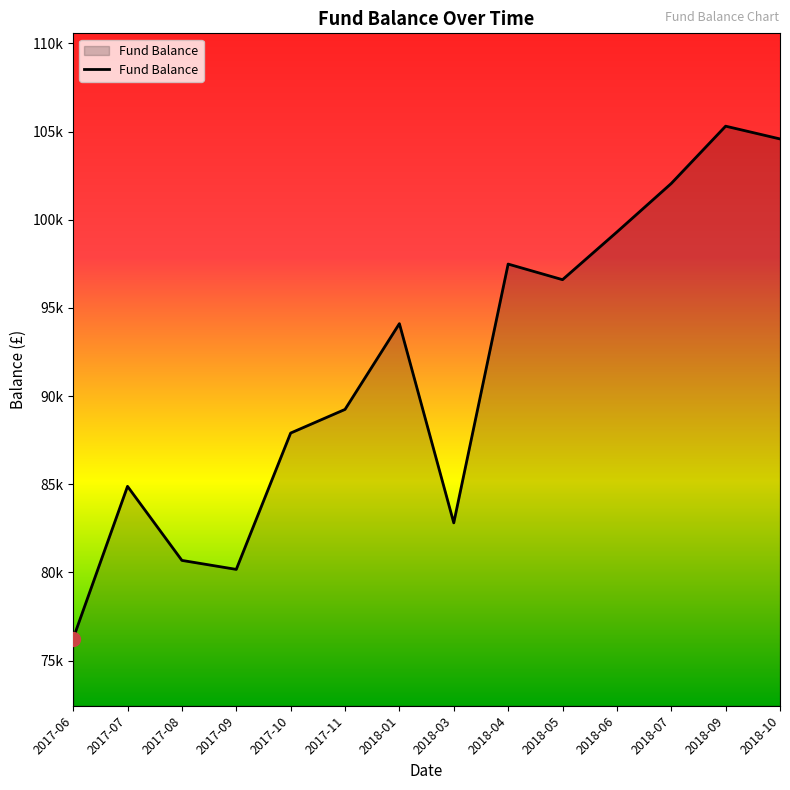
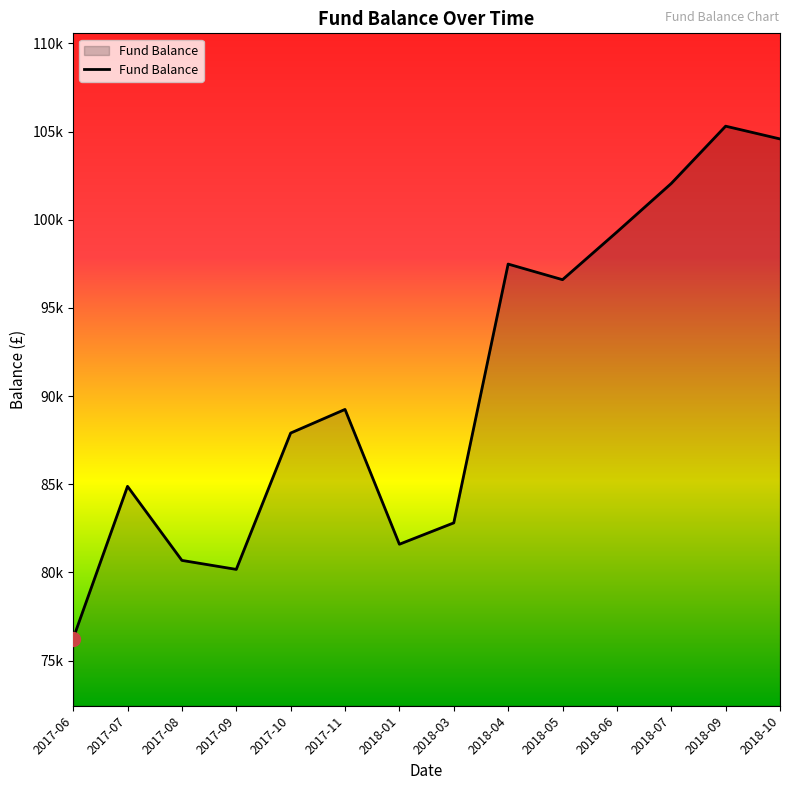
  {
    "Fund Balance": {
      "2017-07": 84900,
      "2017-08": 80700,
      "2017-09": 80200,
      "2017-10": 87900,
      "2017-11": 89200,
-     "2018-01": 94100,
+     "2018-01": 81600,
      "2018-03": 82800,
      "2018-04": 97500,
      "2018-05": 96600,
      "2018-06": 99300,
      "2018-07": 102100,
      "2018-09": 105300,
      "2018-10": 104600
    }
  }
